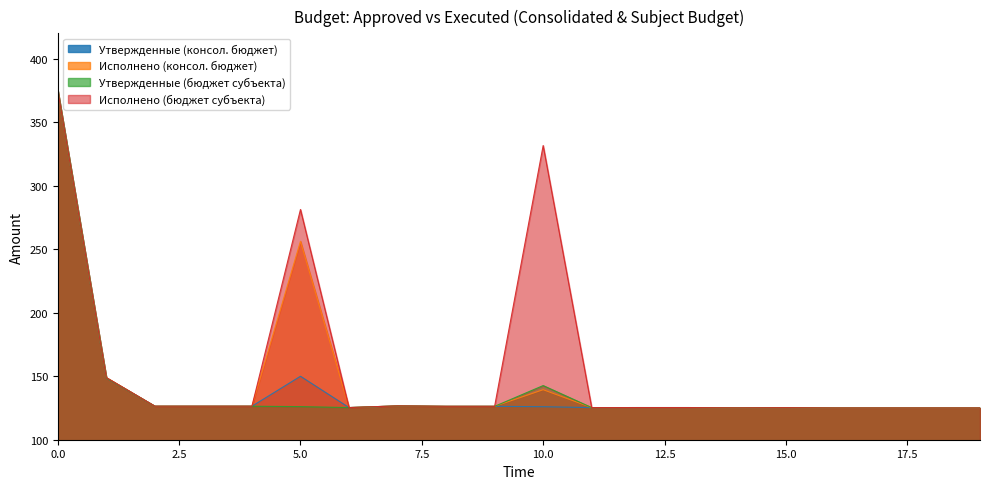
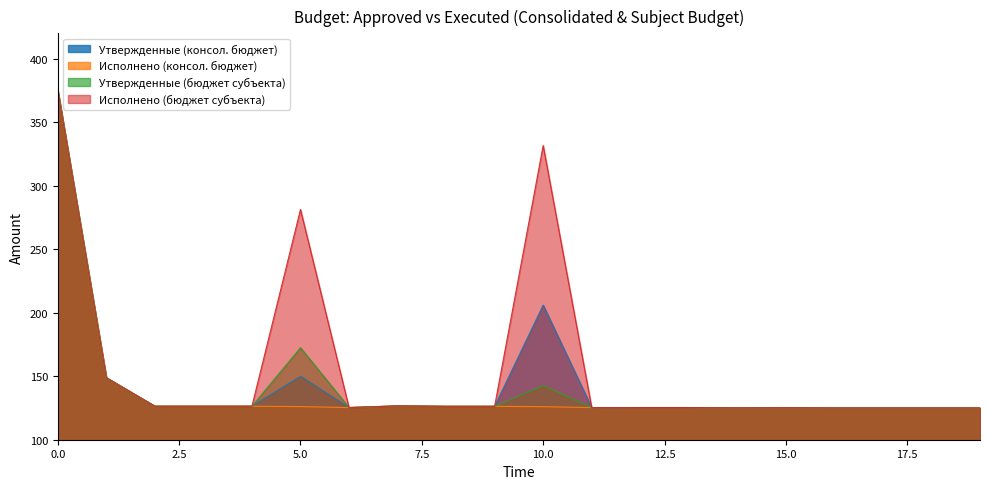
  {
    "Утвержденные (консол. бюджет)": {
      "5.0": 150,
-     "10.0": 126
+     "10.0": 206
    },
    "Исполнено (консол. бюджет)": {
-     "5.0": 256,
-     "10.0": 139
+     "5.0": 126,
+     "10.0": 126
    },
    "Утвержденные (бюджет субъекта)": {
-     "5.0": 126,
+     "5.0": 172,
      "10.0": 143
    },
    "Исполнено (бюджет субъекта)": {
      "5.0": 281,
      "10.0": 332
    }
  }
